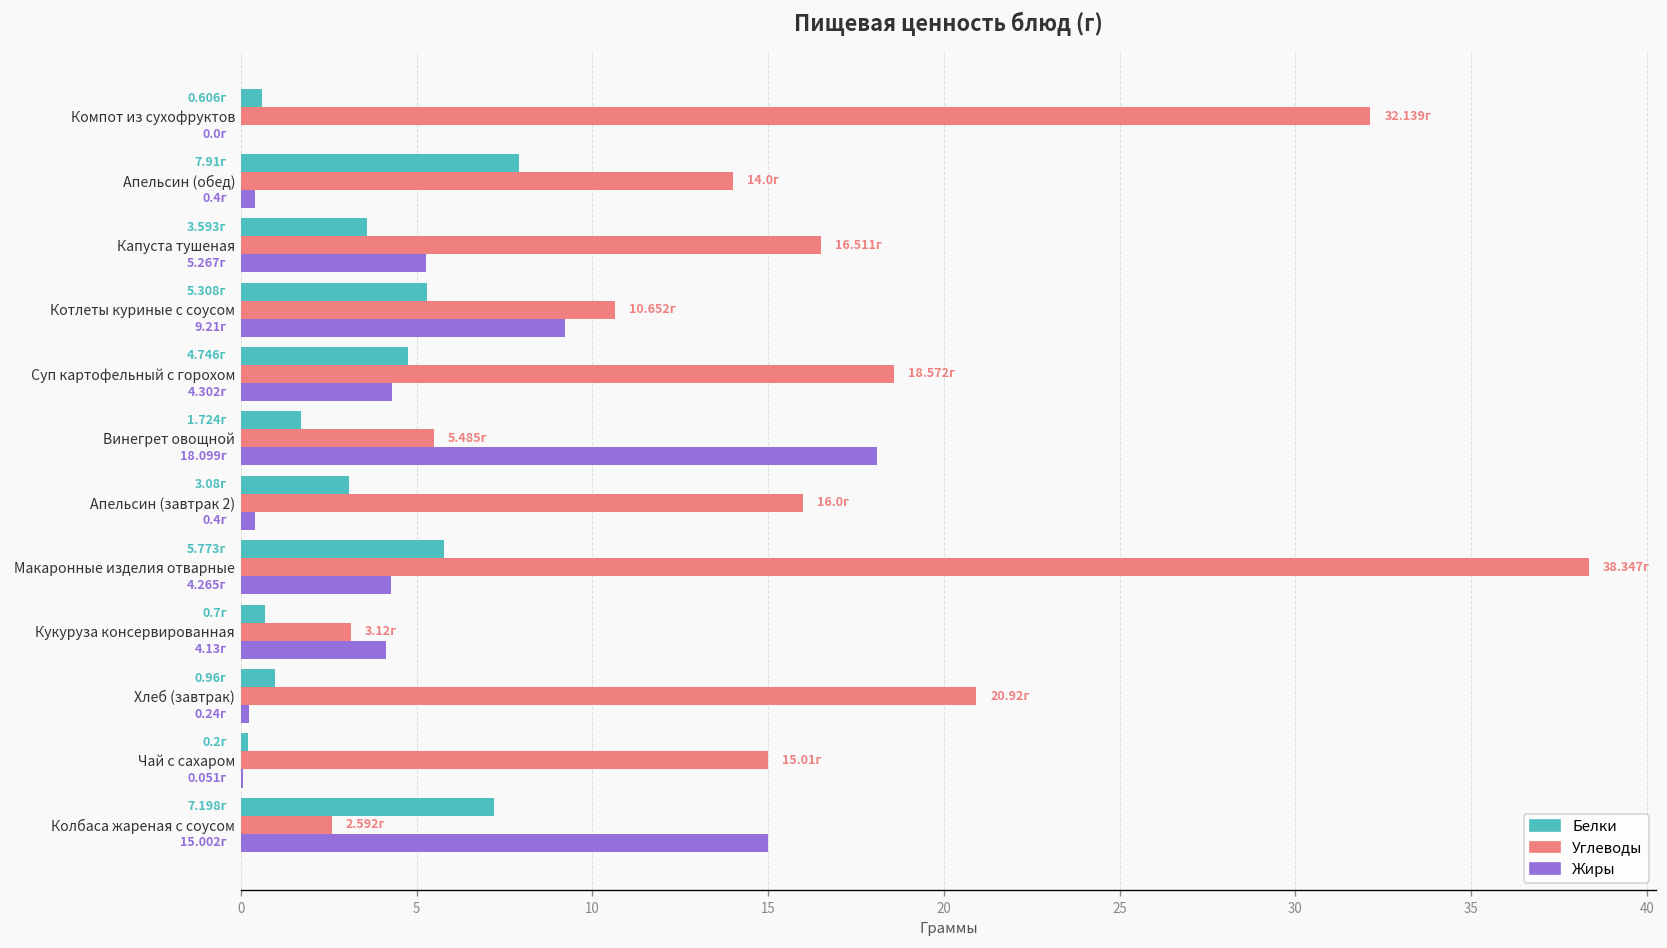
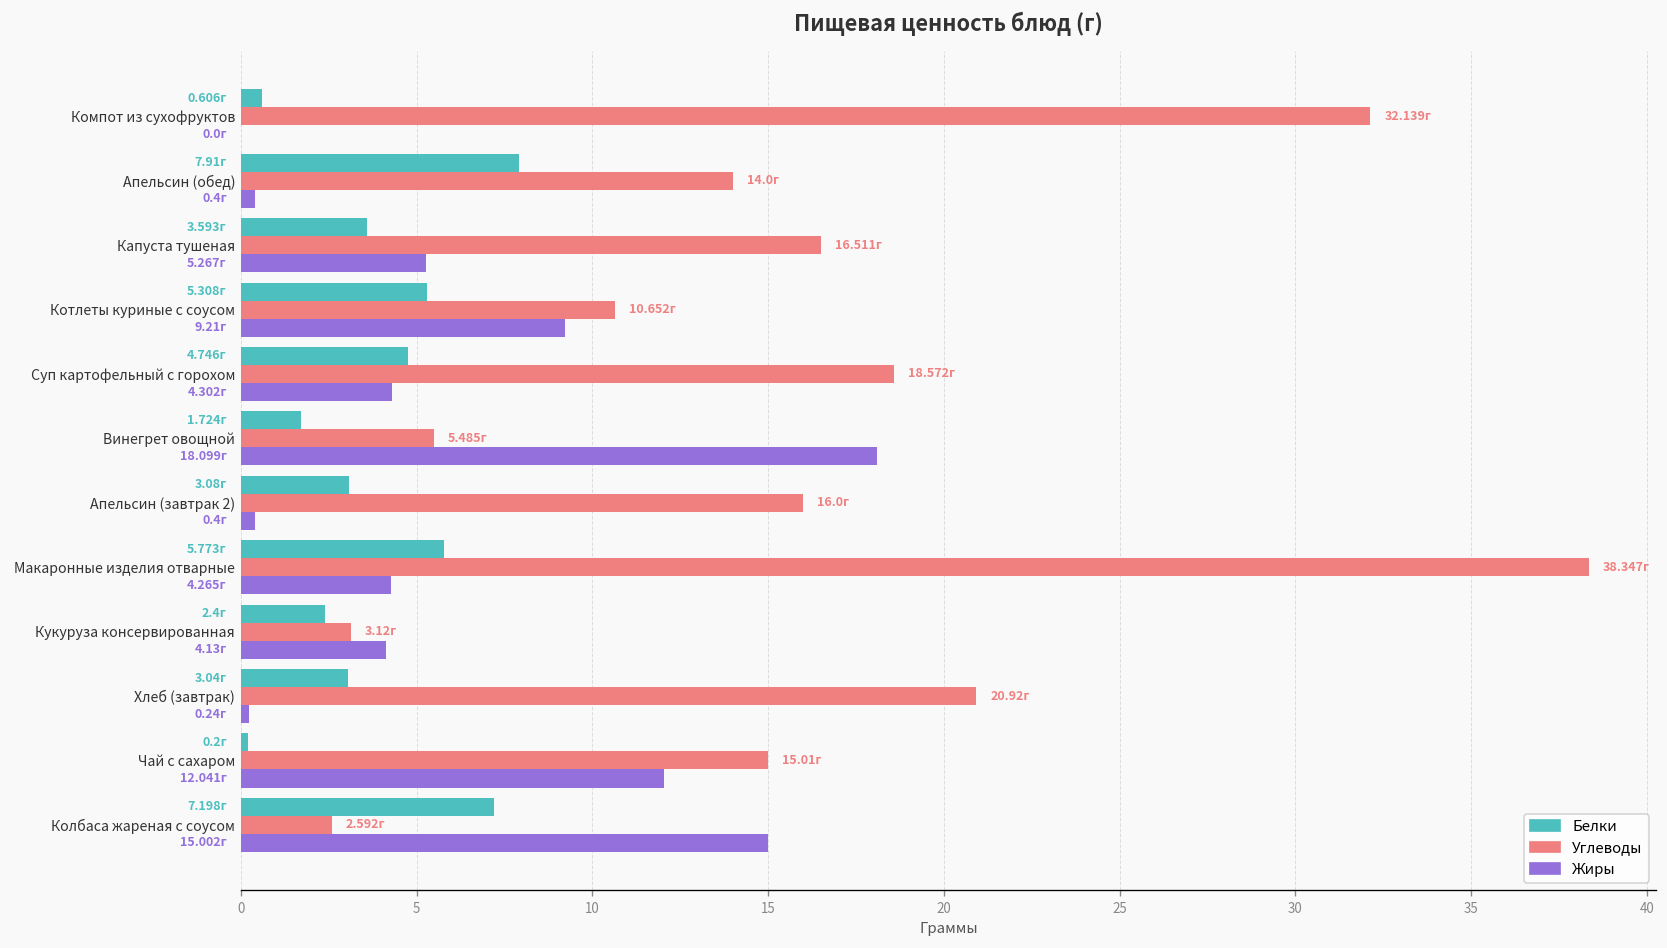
  {
    "Белки": {
-     "Кукуруза консервированная": "0.7г",
-     "Хлеб (завтрак)": "0.96г",
+     "Кукуруза консервированная": "2.4г",
+     "Хлеб (завтрак)": "3.04г",
      "Чай с сахаром": "0.2г"
    },
    "Углеводы": {
      "Компот из сухофруктов": "32.139г",
      "Апельсин (обед)": "14.0г",
      "Капуста тушеная": "16.511г",
      "Котлеты куриные с соусом": "10.652г",
      "Суп картофельный с горохом": "18.572г",
      "Винегрет овощной": "5.485г",
      "Апельсин (завтрак 2)": "16.0г",
      "Макаронные изделия отварные": "38.347г",
      "Кукуруза консервированная": "3.12г",
      "Хлеб (завтрак)": "20.92г",
      "Чай с сахаром": "15.01г",
      "Колбаса жареная с соусом": "2.592г"
    },
    "Жиры": {
      "Компот из сухофруктов": "0.0г",
      "Апельсин (обед)": "0.4г",
      "Апельсин (завтрак 2)": "0.4г",
      "Хлеб (завтрак)": "0.24г",
-     "Чай с сахаром": "0.051г"
+     "Чай с сахаром": "12.041г"
    }
  }
